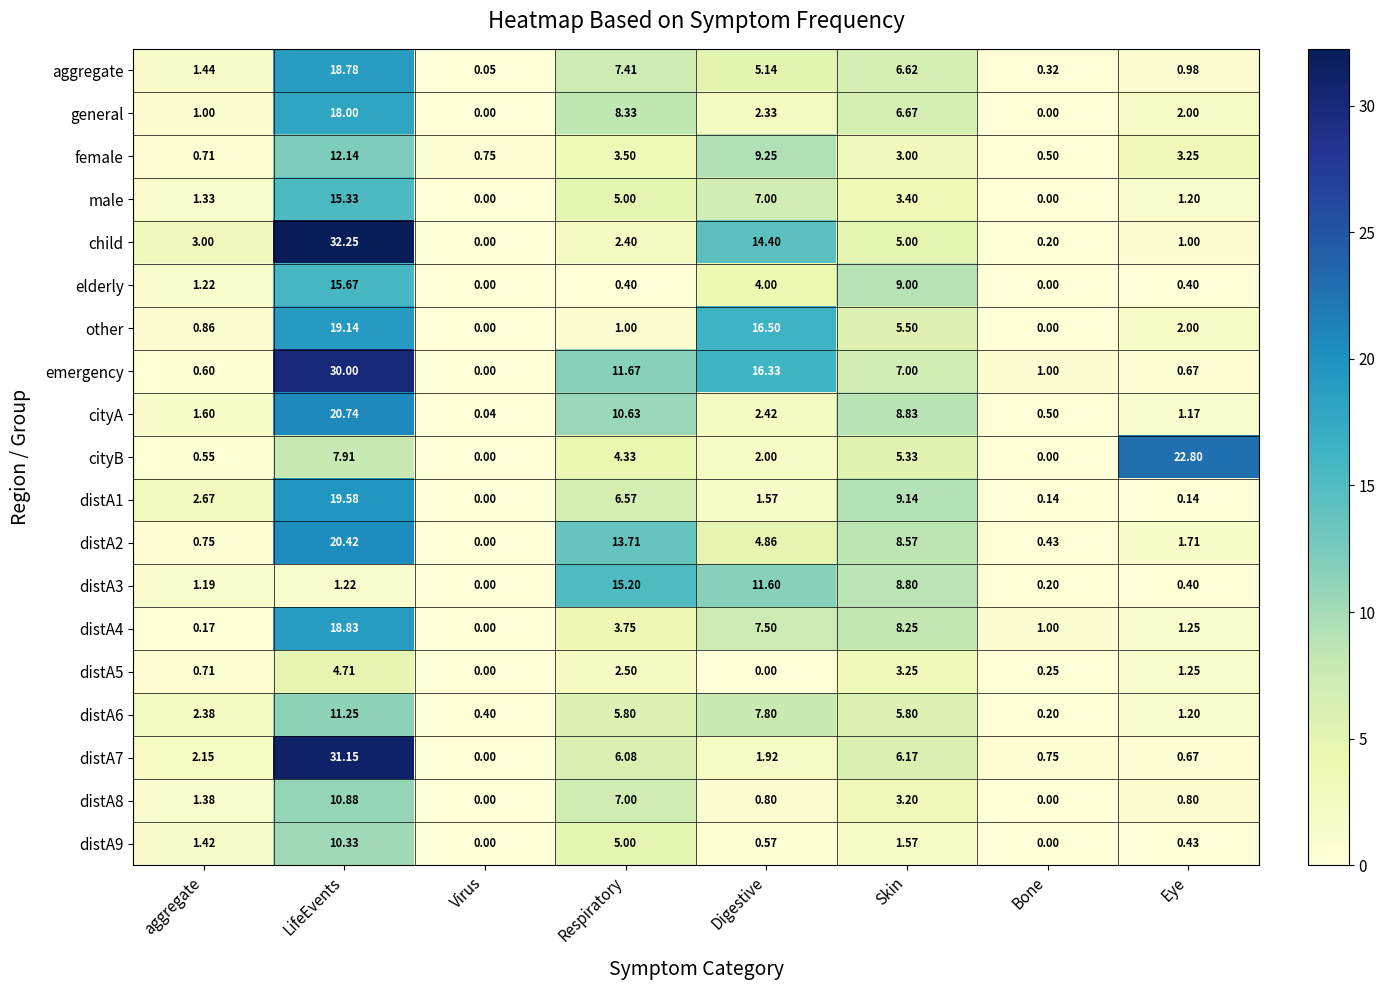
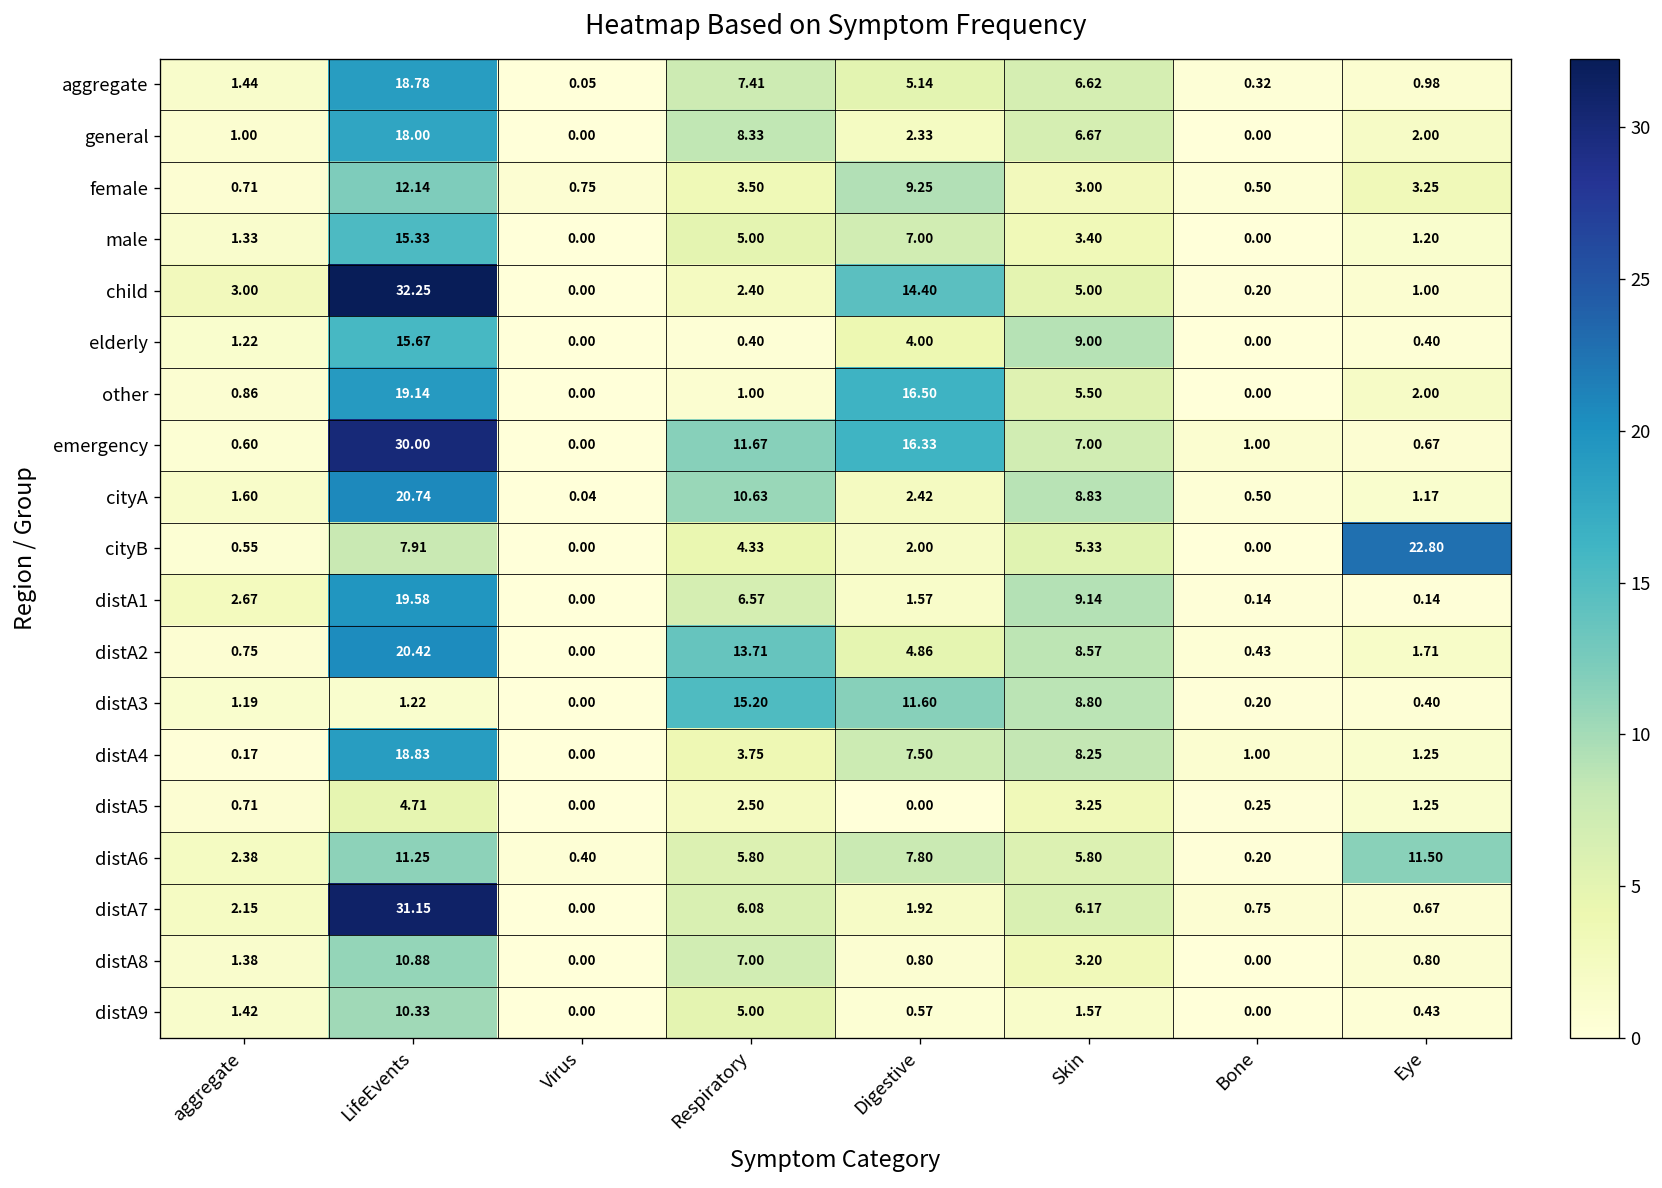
  {
    "aggregate": {
      "aggregate": 1.44,
      "LifeEvents": 18.78,
      "Virus": 0.05,
      "Respiratory": 7.41,
      "Digestive": 5.14,
      "Skin": 6.62,
      "Bone": 0.32,
      "Eye": 0.98
    },
    "general": {
      "aggregate": 1.00,
      "LifeEvents": 18.00,
      "Virus": 0.00,
      "Respiratory": 8.33,
      "Digestive": 2.33,
      "Skin": 6.67,
      "Bone": 0.00,
      "Eye": 2.00
    },
    "female": {
      "aggregate": 0.71,
      "LifeEvents": 12.14,
      "Virus": 0.75,
      "Respiratory": 3.50,
      "Digestive": 9.25,
      "Skin": 3.00,
      "Bone": 0.50,
      "Eye": 3.25
    },
    "male": {
      "aggregate": 1.33,
      "LifeEvents": 15.33,
      "Virus": 0.00,
      "Respiratory": 5.00,
      "Digestive": 7.00,
      "Skin": 3.40,
      "Bone": 0.00,
      "Eye": 1.20
    },
    "child": {
      "aggregate": 3.00,
      "LifeEvents": 32.25,
      "Virus": 0.00,
      "Respiratory": 2.40,
      "Digestive": 14.40,
      "Skin": 5.00,
      "Bone": 0.20,
      "Eye": 1.00
    },
    "elderly": {
      "aggregate": 1.22,
      "LifeEvents": 15.67,
      "Virus": 0.00,
      "Respiratory": 0.40,
      "Digestive": 4.00,
      "Skin": 9.00,
      "Bone": 0.00,
      "Eye": 0.40
    },
    "other": {
      "aggregate": 0.86,
      "LifeEvents": 19.14,
      "Virus": 0.00,
      "Respiratory": 1.00,
      "Digestive": 16.50,
      "Skin": 5.50,
      "Bone": 0.00,
      "Eye": 2.00
    },
    "emergency": {
      "aggregate": 0.60,
      "LifeEvents": 30.00,
      "Virus": 0.00,
      "Respiratory": 11.67,
      "Digestive": 16.33,
      "Skin": 7.00,
      "Bone": 1.00,
      "Eye": 0.67
    },
    "cityA": {
      "aggregate": 1.60,
      "LifeEvents": 20.74,
      "Virus": 0.04,
      "Respiratory": 10.63,
      "Digestive": 2.42,
      "Skin": 8.83,
      "Bone": 0.50,
      "Eye": 1.17
    },
    "cityB": {
      "aggregate": 0.55,
      "LifeEvents": 7.91,
      "Virus": 0.00,
      "Respiratory": 4.33,
      "Digestive": 2.00,
      "Skin": 5.33,
      "Bone": 0.00,
      "Eye": 22.80
    },
    "distA1": {
      "aggregate": 2.67,
      "LifeEvents": 19.58,
      "Virus": 0.00,
      "Respiratory": 6.57,
      "Digestive": 1.57,
      "Skin": 9.14,
      "Bone": 0.14,
      "Eye": 0.14
    },
    "distA2": {
      "aggregate": 0.75,
      "LifeEvents": 20.42,
      "Virus": 0.00,
      "Respiratory": 13.71,
      "Digestive": 4.86,
      "Skin": 8.57,
      "Bone": 0.43,
      "Eye": 1.71
    },
    "distA3": {
      "aggregate": 1.19,
      "LifeEvents": 1.22,
      "Virus": 0.00,
      "Respiratory": 15.20,
      "Digestive": 11.60,
      "Skin": 8.80,
      "Bone": 0.20,
      "Eye": 0.40
    },
    "distA4": {
      "aggregate": 0.17,
      "LifeEvents": 18.83,
      "Virus": 0.00,
      "Respiratory": 3.75,
      "Digestive": 7.50,
      "Skin": 8.25,
      "Bone": 1.00,
      "Eye": 1.25
    },
    "distA5": {
      "aggregate": 0.71,
      "LifeEvents": 4.71,
      "Virus": 0.00,
      "Respiratory": 2.50,
      "Digestive": 0.00,
      "Skin": 3.25,
      "Bone": 0.25,
      "Eye": 1.25
    },
    "distA6": {
      "aggregate": 2.38,
      "LifeEvents": 11.25,
      "Virus": 0.40,
      "Respiratory": 5.80,
      "Digestive": 7.80,
      "Skin": 5.80,
      "Bone": 0.20,
-     "Eye": 1.20
+     "Eye": 11.50
    },
    "distA7": {
      "aggregate": 2.15,
      "LifeEvents": 31.15,
      "Virus": 0.00,
      "Respiratory": 6.08,
      "Digestive": 1.92,
      "Skin": 6.17,
      "Bone": 0.75,
      "Eye": 0.67
    },
    "distA8": {
      "aggregate": 1.38,
      "LifeEvents": 10.88,
      "Virus": 0.00,
      "Respiratory": 7.00,
      "Digestive": 0.80,
      "Skin": 3.20,
      "Bone": 0.00,
      "Eye": 0.80
    },
    "distA9": {
      "aggregate": 1.42,
      "LifeEvents": 10.33,
      "Virus": 0.00,
      "Respiratory": 5.00,
      "Digestive": 0.57,
      "Skin": 1.57,
      "Bone": 0.00,
      "Eye": 0.43
    }
  }
